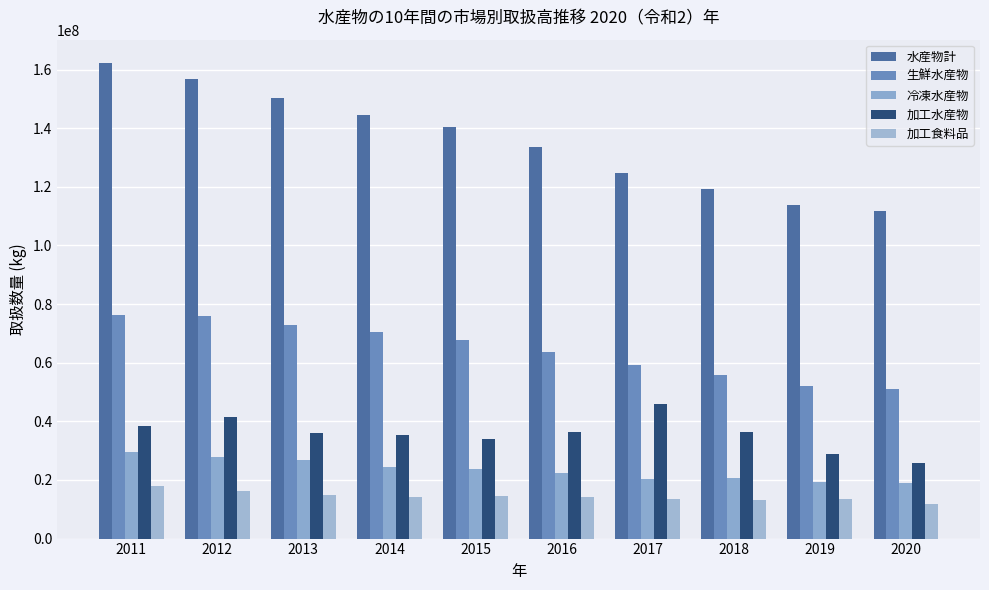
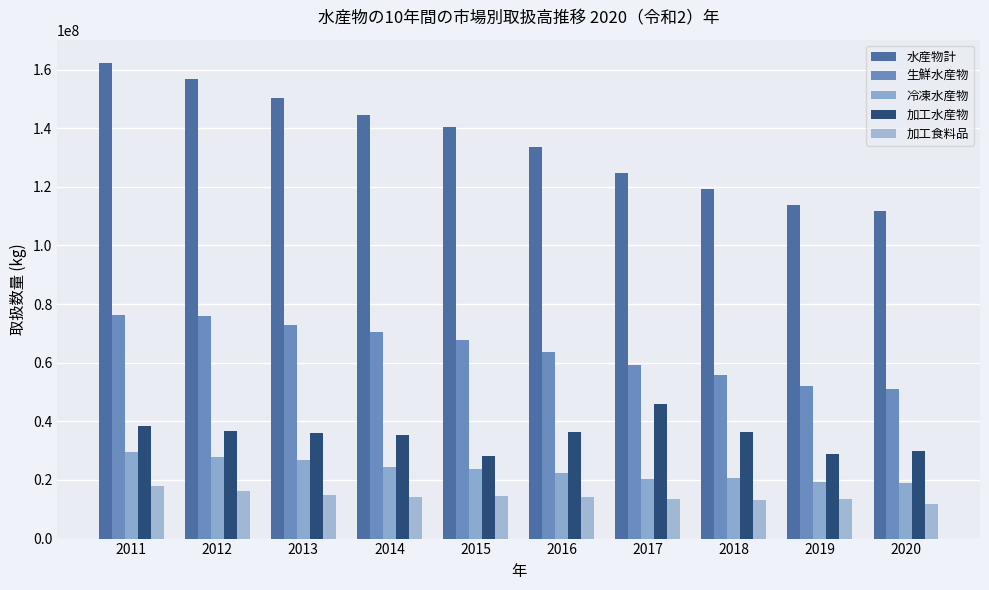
  {
    "加工水産物": {
      "2011": 38000000,
-     "2012": 41000000,
+     "2012": 37000000,
      "2013": 36000000,
      "2014": 35000000,
-     "2015": 34000000,
+     "2015": 28000000,
      "2016": 36000000,
      "2017": 46000000,
      "2018": 36000000,
      "2019": 29000000,
-     "2020": 26000000
+     "2020": 30000000
    }
  }
